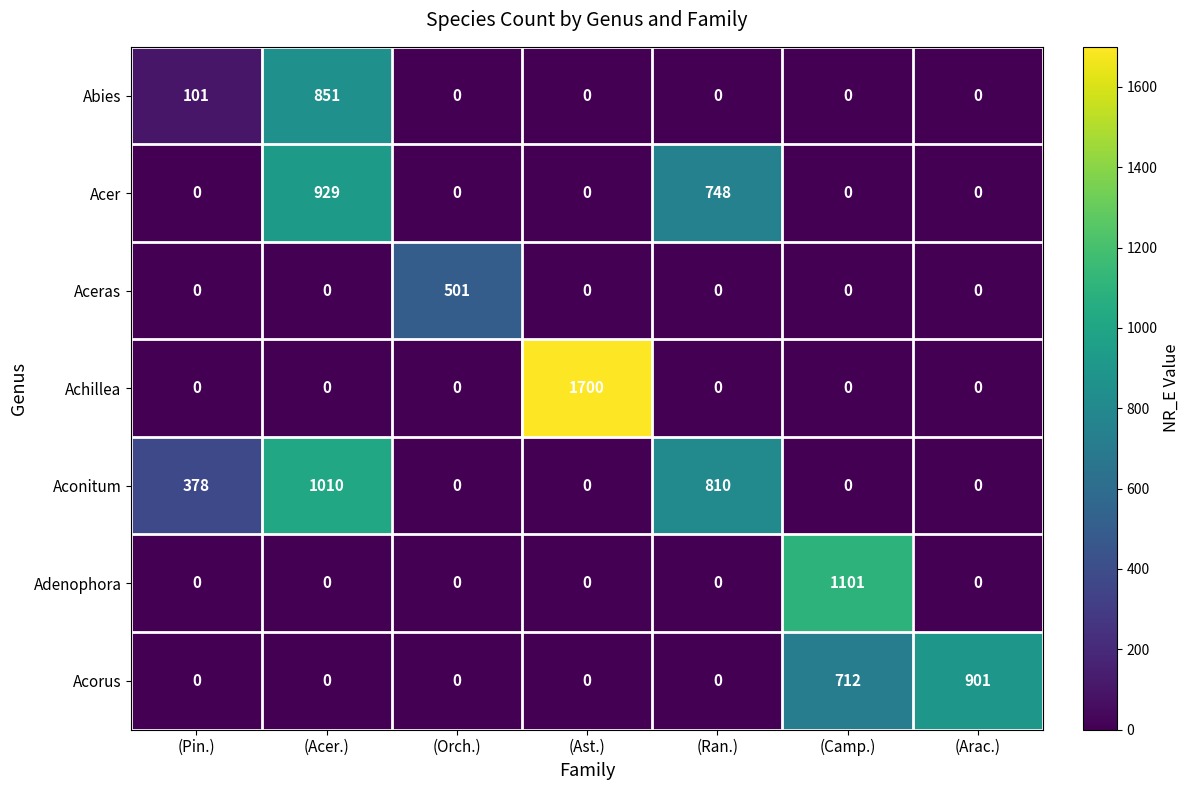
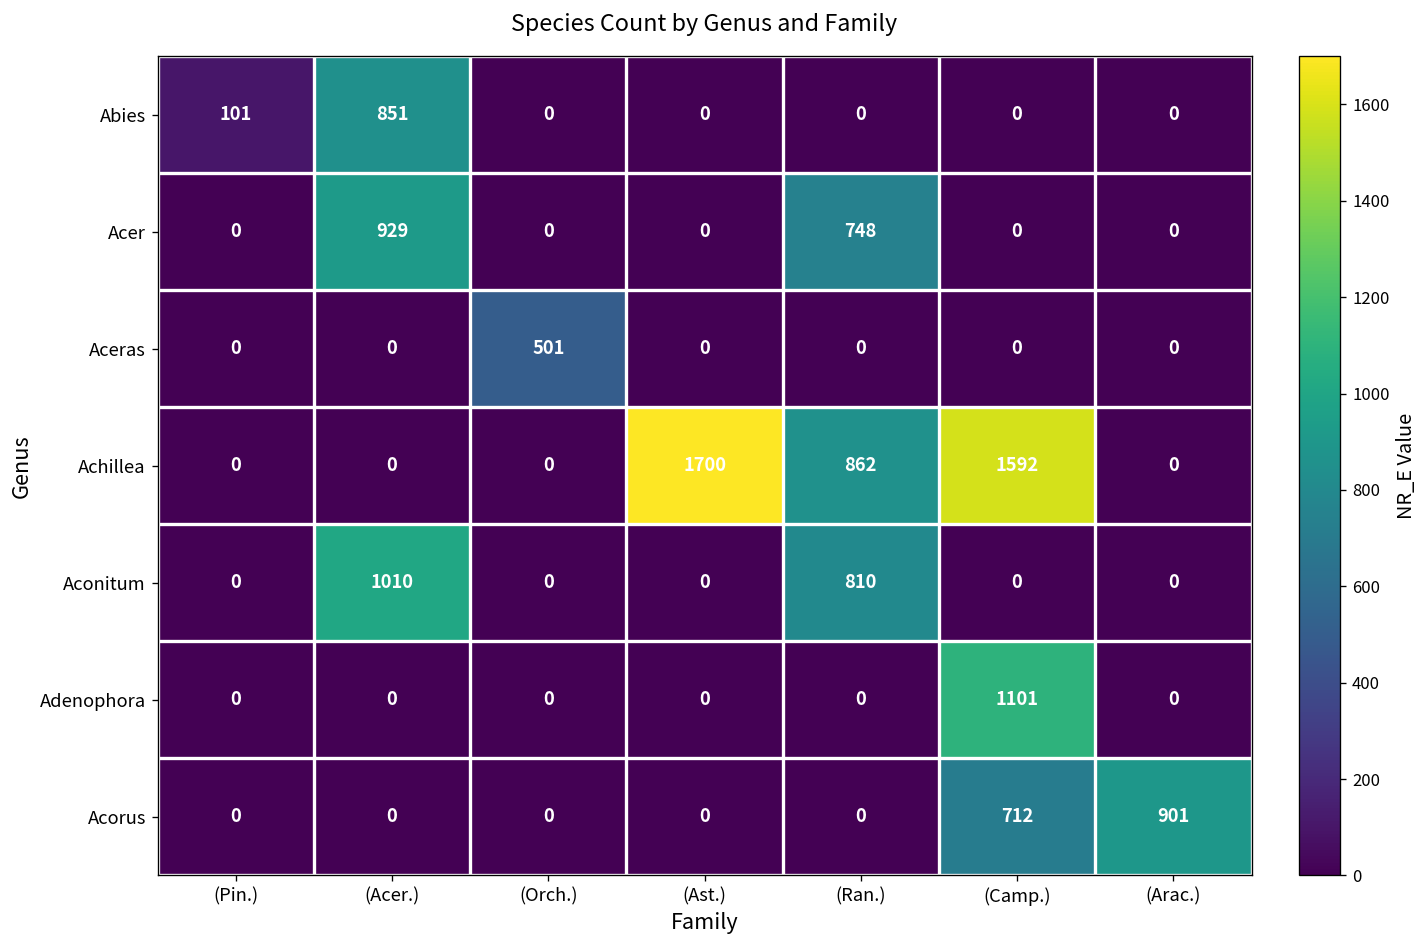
  {
    "Abies": {
      "(Pin.)": 101,
      "(Acer.)": 851,
      "(Orch.)": 0,
      "(Ast.)": 0,
      "(Ran.)": 0,
      "(Camp.)": 0,
      "(Arac.)": 0
    },
    "Acer": {
      "(Pin.)": 0,
      "(Acer.)": 929,
      "(Orch.)": 0,
      "(Ast.)": 0,
      "(Ran.)": 748,
      "(Camp.)": 0,
      "(Arac.)": 0
    },
    "Aceras": {
      "(Pin.)": 0,
      "(Acer.)": 0,
      "(Orch.)": 501,
      "(Ast.)": 0,
      "(Ran.)": 0,
      "(Camp.)": 0,
      "(Arac.)": 0
    },
    "Achillea": {
      "(Pin.)": 0,
      "(Acer.)": 0,
      "(Orch.)": 0,
      "(Ast.)": 1700,
-     "(Ran.)": 0,
-     "(Camp.)": 0,
+     "(Ran.)": 862,
+     "(Camp.)": 1592,
      "(Arac.)": 0
    },
    "Aconitum": {
-     "(Pin.)": 378,
+     "(Pin.)": 0,
      "(Acer.)": 1010,
      "(Orch.)": 0,
      "(Ast.)": 0,
      "(Ran.)": 810,
      "(Camp.)": 0,
      "(Arac.)": 0
    },
    "Adenophora": {
      "(Pin.)": 0,
      "(Acer.)": 0,
      "(Orch.)": 0,
      "(Ast.)": 0,
      "(Ran.)": 0,
      "(Camp.)": 1101,
      "(Arac.)": 0
    },
    "Acorus": {
      "(Pin.)": 0,
      "(Acer.)": 0,
      "(Orch.)": 0,
      "(Ast.)": 0,
      "(Ran.)": 0,
      "(Camp.)": 712,
      "(Arac.)": 901
    }
  }
